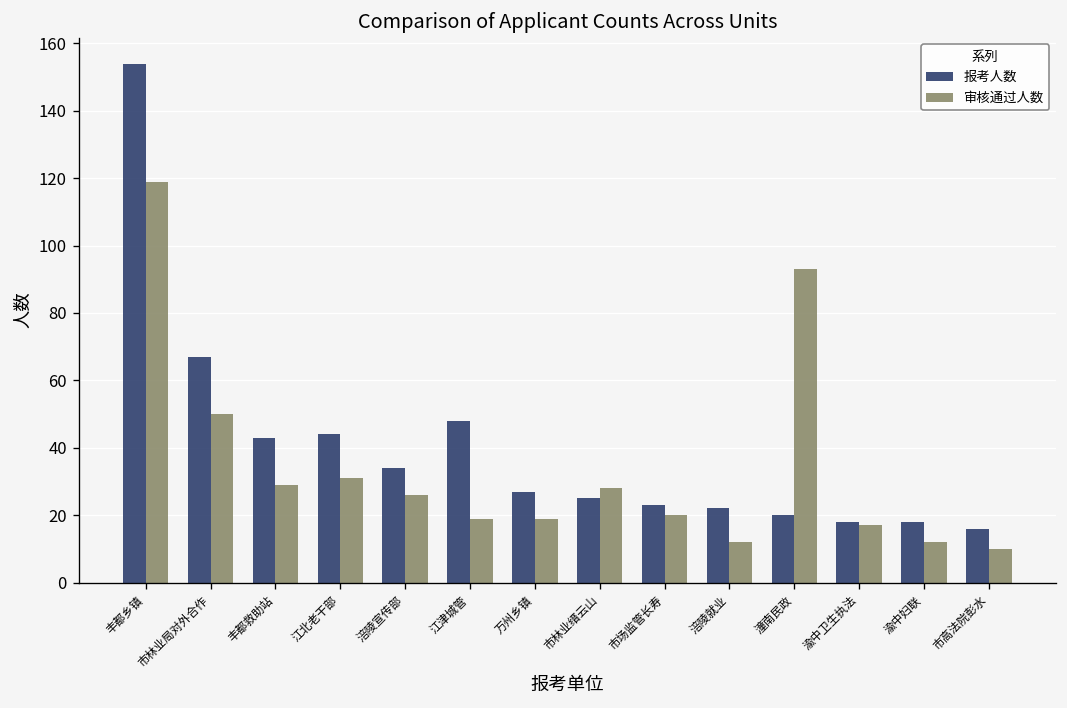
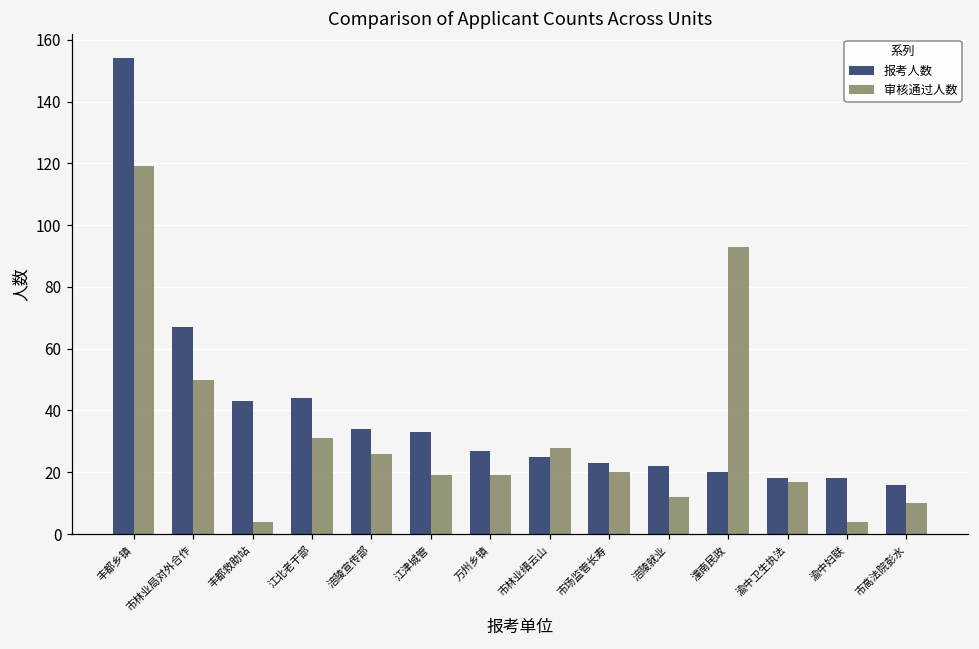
  {
    "报考人数": {
      "丰都乡镇": 154,
      "市林业局对外合作": 67,
      "丰都救助站": 43,
      "江北老干部": 44,
      "涪陵宣传部": 34,
-     "江津城管": 48,
+     "江津城管": 33,
      "万州乡镇": 27,
      "市林业缙云山": 25,
      "市场监管长寿": 23,
      "涪陵就业": 22,
      "潼南民政": 20,
      "渝中卫生执法": 18,
      "渝中妇联": 18,
      "市高法院彭水": 16
    },
    "审核通过人数": {
      "丰都乡镇": 119,
      "市林业局对外合作": 50,
-     "丰都救助站": 29,
+     "丰都救助站": 4,
      "江北老干部": 31,
      "涪陵宣传部": 26,
      "江津城管": 19,
      "万州乡镇": 19,
      "市林业缙云山": 28,
      "市场监管长寿": 20,
      "涪陵就业": 12,
      "潼南民政": 93,
      "渝中卫生执法": 17,
-     "渝中妇联": 12,
+     "渝中妇联": 4,
      "市高法院彭水": 10
    }
  }
